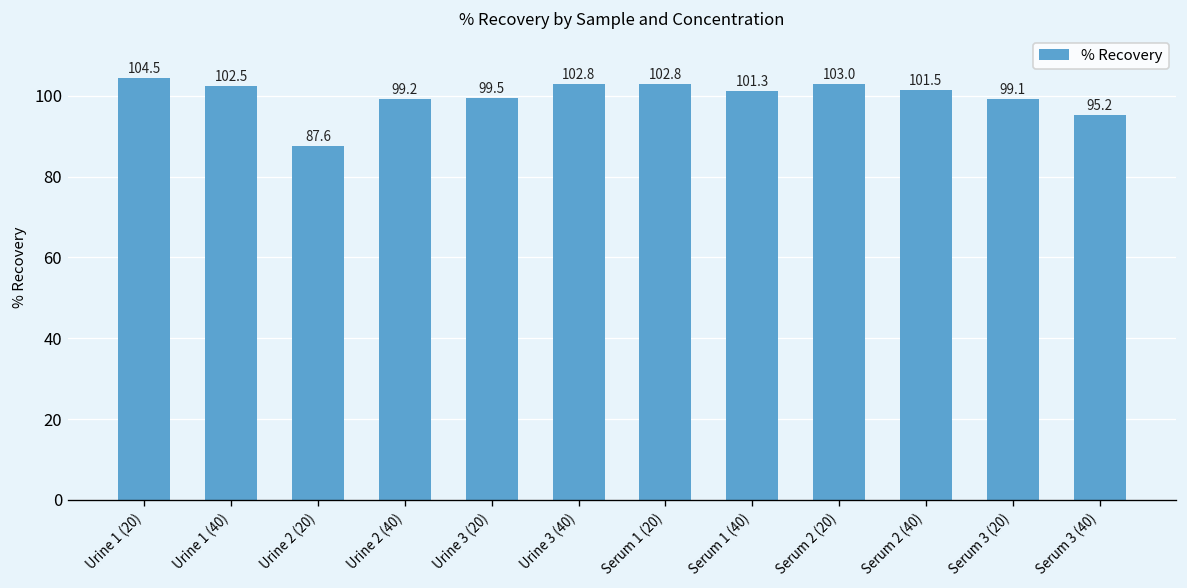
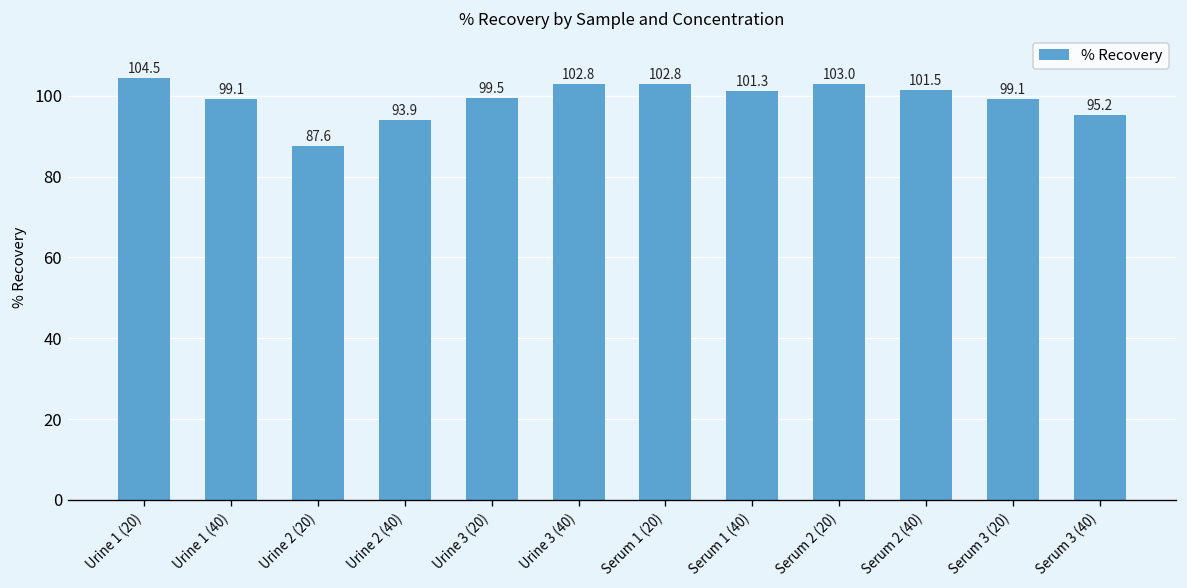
  {
    "Urine 1 (20)": 104.5,
-   "Urine 1 (40)": 102.5,
+   "Urine 1 (40)": 99.1,
    "Urine 2 (20)": 87.6,
-   "Urine 2 (40)": 99.2,
+   "Urine 2 (40)": 93.9,
    "Urine 3 (20)": 99.5,
    "Urine 3 (40)": 102.8,
    "Serum 1 (20)": 102.8,
    "Serum 1 (40)": 101.3,
    "Serum 2 (20)": 103.0,
    "Serum 2 (40)": 101.5,
    "Serum 3 (20)": 99.1,
    "Serum 3 (40)": 95.2
  }
